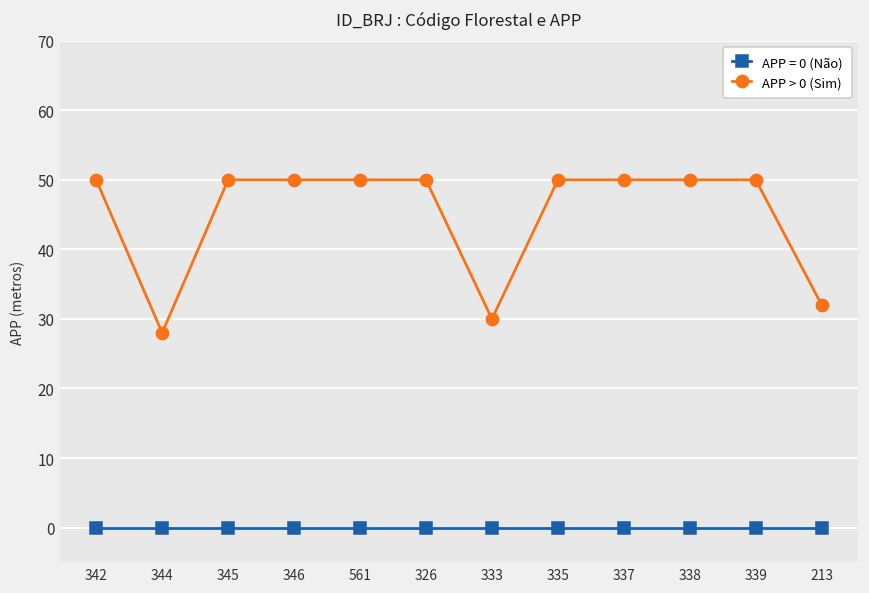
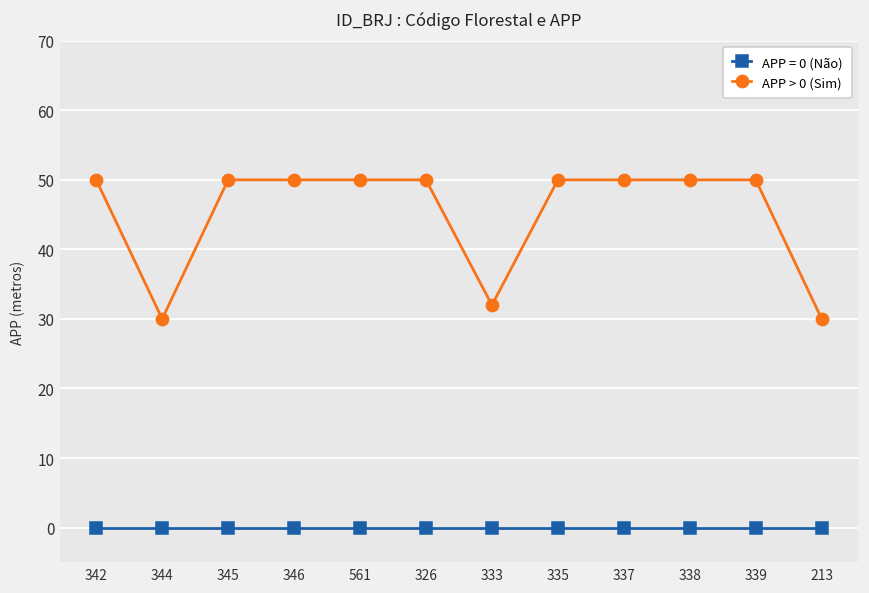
  {
    "APP = 0 (Não)": {
      "342": 0,
      "344": 0,
      "345": 0,
      "346": 0,
      "561": 0,
      "326": 0,
      "333": 0,
      "335": 0,
      "337": 0,
      "338": 0,
      "339": 0,
      "213": 0
    },
    "APP > 0 (Sim)": {
      "342": 50,
-     "344": 28,
+     "344": 30,
      "345": 50,
      "346": 50,
      "561": 50,
      "326": 50,
-     "333": 30,
+     "333": 32,
      "335": 50,
      "337": 50,
      "338": 50,
      "339": 50,
-     "213": 32
+     "213": 30
    }
  }
